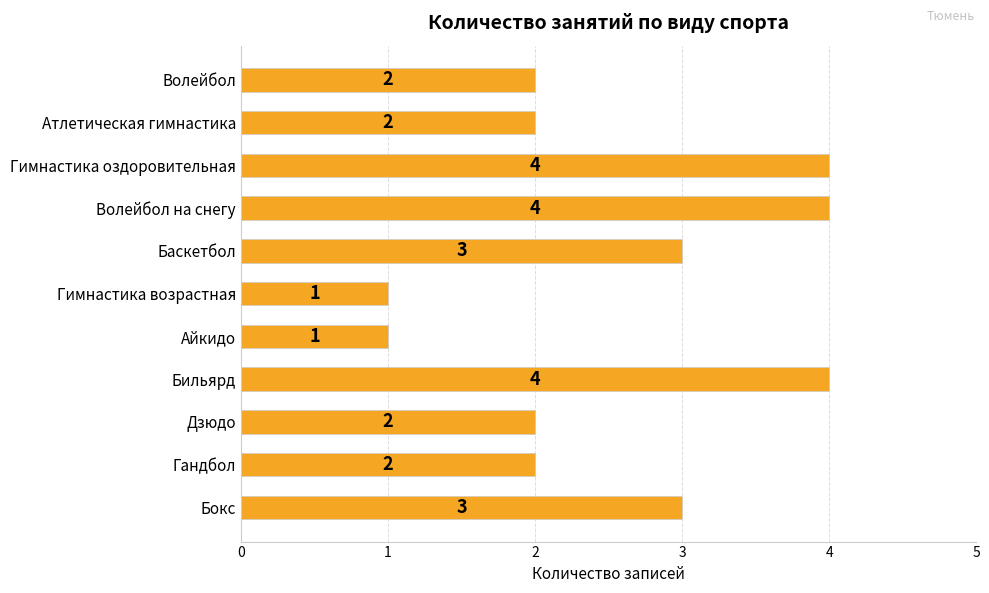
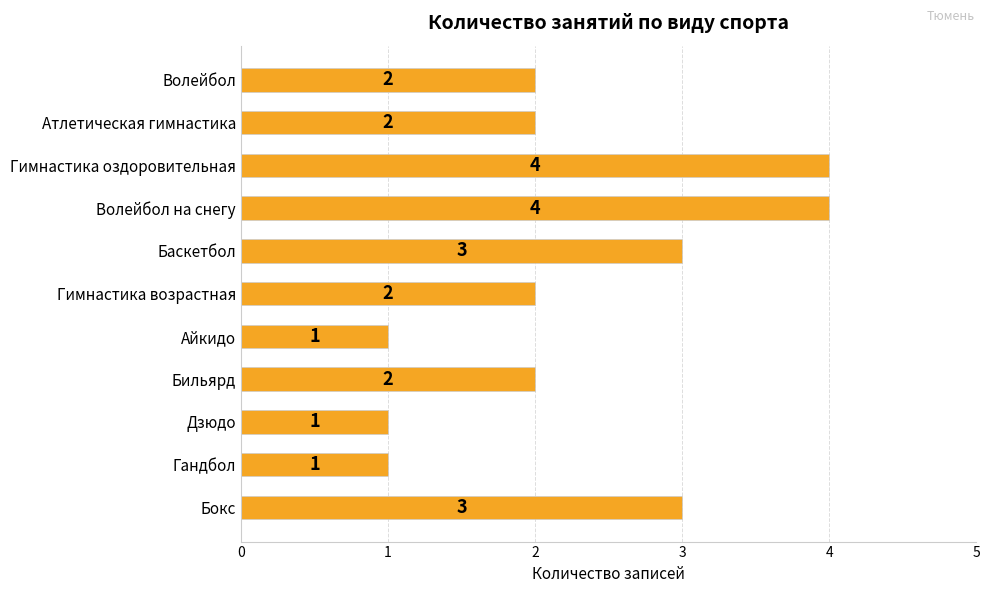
  {
    "Волейбол": 2,
    "Атлетическая гимнастика": 2,
    "Гимнастика оздоровительная": 4,
    "Волейбол на снегу": 4,
    "Баскетбол": 3,
-   "Гимнастика возрастная": 1,
+   "Гимнастика возрастная": 2,
    "Айкидо": 1,
-   "Бильярд": 4,
-   "Дзюдо": 2,
-   "Гандбол": 2,
+   "Бильярд": 2,
+   "Дзюдо": 1,
+   "Гандбол": 1,
    "Бокс": 3
  }
